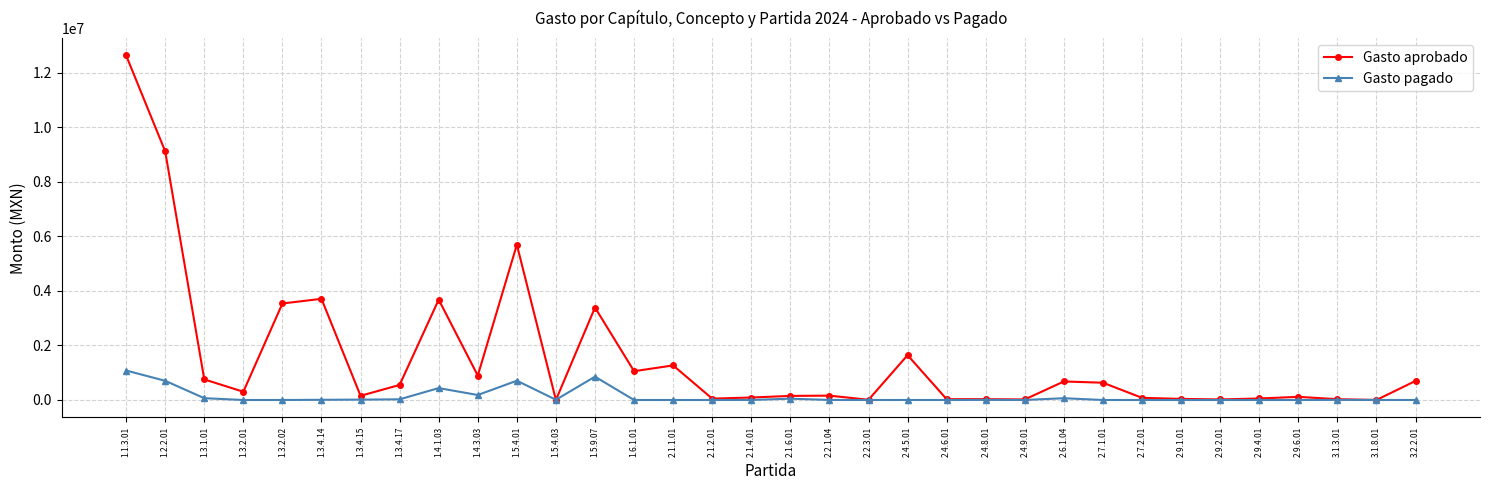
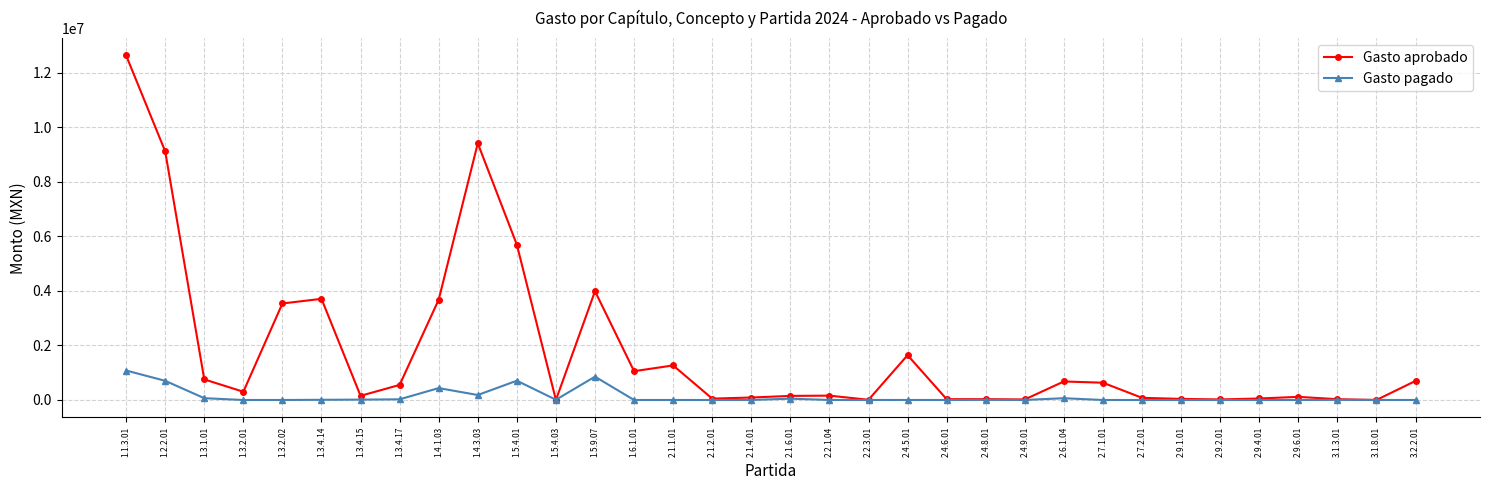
  {
    "Gasto aprobado": {
      "1.1.3.01": 12600000,
      "1.2.2.01": 9100000,
      "1.3.1.01": 800000,
      "1.3.2.01": 300000,
      "1.3.2.02": 3500000,
      "1.3.4.14": 3700000,
      "1.3.4.15": 200000,
      "1.3.4.17": 600000,
      "1.4.1.03": 3700000,
-     "1.4.3.03": 900000,
+     "1.4.3.03": 9400000,
      "1.5.4.01": 5700000,
-     "1.5.9.07": 3400000,
+     "1.5.9.07": 4000000,
      "1.6.1.01": 1100000,
      "2.1.1.01": 1300000,
      "2.1.6.01": 200000,
      "2.2.1.04": 200000,
      "2.4.5.01": 1600000,
      "2.6.1.04": 700000,
      "2.7.1.01": 600000,
      "2.9.6.01": 100000,
      "3.2.2.01": 700000
    },
    "Gasto pagado": {
      "1.1.3.01": 1100000,
      "1.2.2.01": 700000,
      "1.3.1.01": 100000,
      "1.3.2.01": 0,
      "1.3.2.02": 0,
      "1.3.4.14": 0,
      "1.3.4.15": 0,
      "1.3.4.17": 0,
      "1.4.1.03": 400000,
      "1.4.3.03": 200000,
      "1.5.4.01": 700000,
      "1.5.9.07": 900000,
      "1.6.1.01": 0,
      "2.1.1.01": 0,
      "2.1.6.01": 0,
      "2.2.1.04": 0,
      "2.4.5.01": 0,
      "2.6.1.04": 100000,
      "2.7.1.01": 0,
      "2.9.6.01": 0,
      "3.2.2.01": 0
    }
  }
